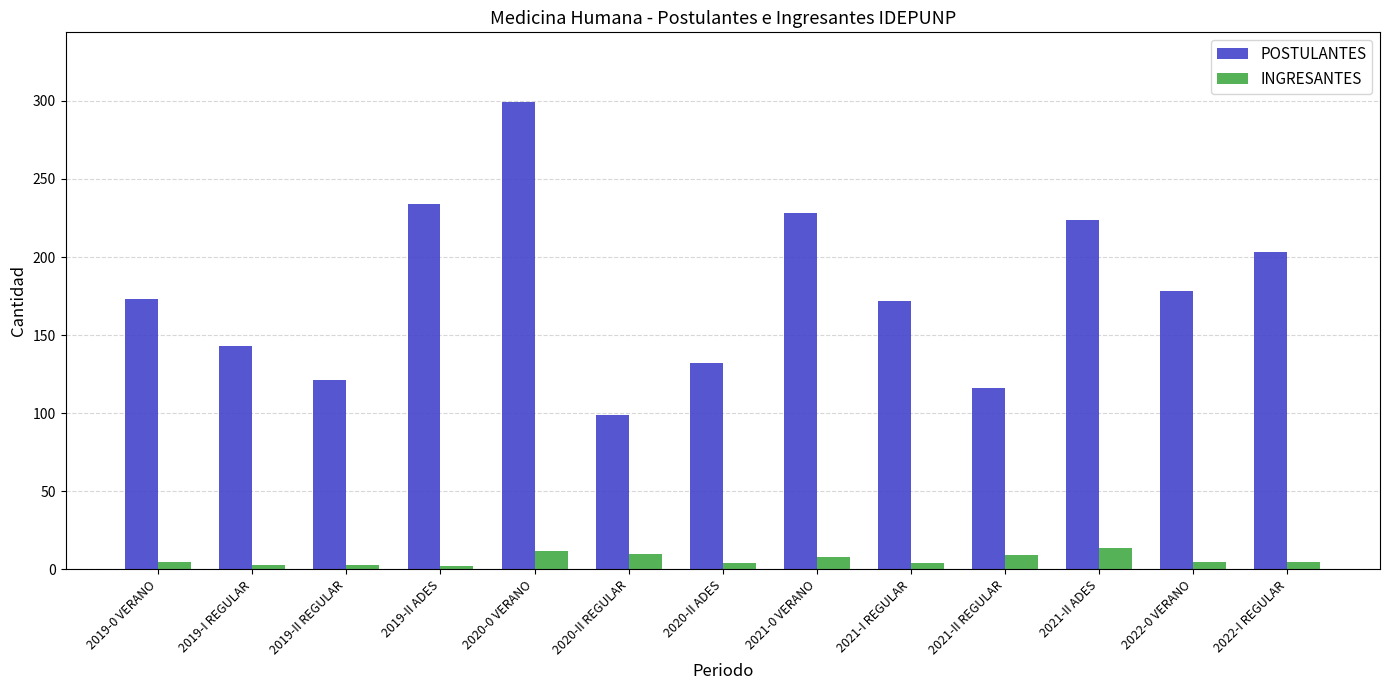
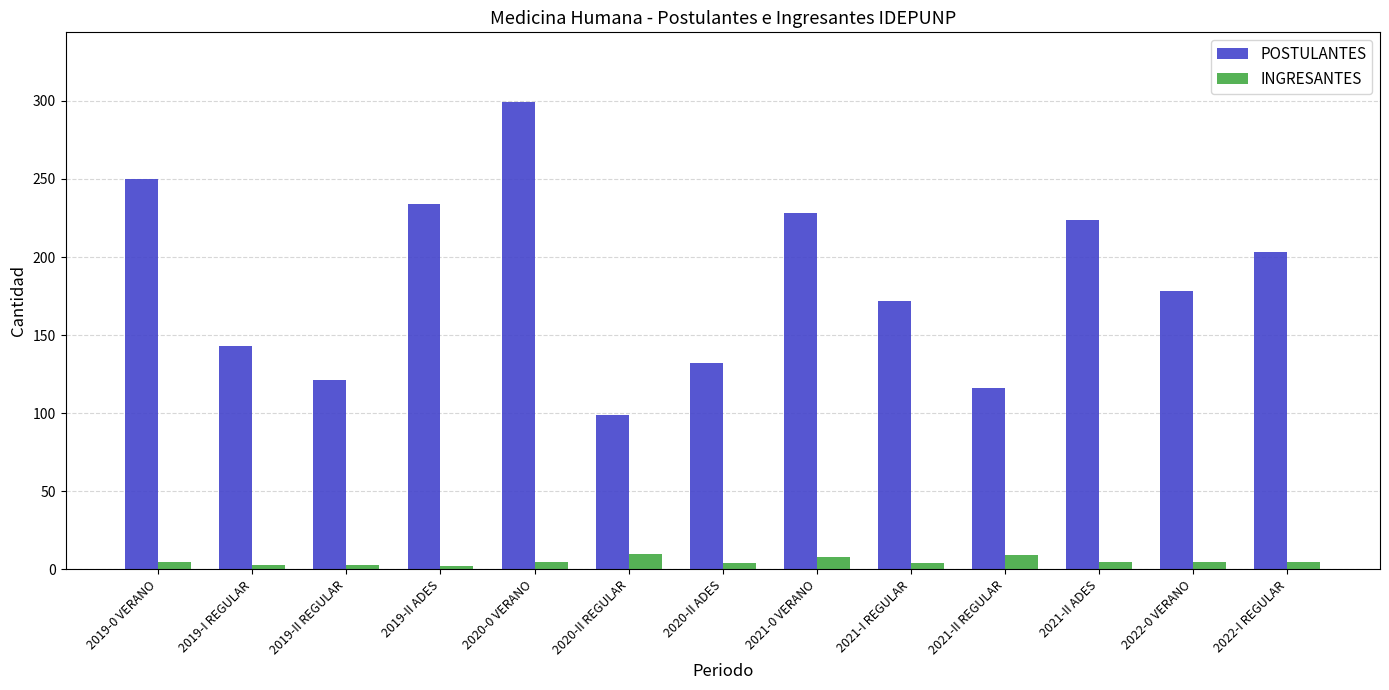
  {
    "POSTULANTES": {
-     "2019-0 VERANO": 173,
+     "2019-0 VERANO": 250,
      "2019-I REGULAR": 143,
      "2019-II REGULAR": 121,
      "2019-II ADES": 234,
      "2020-0 VERANO": 299,
      "2020-II REGULAR": 99,
      "2020-II ADES": 132,
      "2021-0 VERANO": 228,
      "2021-I REGULAR": 172,
      "2021-II REGULAR": 116,
      "2021-II ADES": 224,
      "2022-0 VERANO": 178,
      "2022-I REGULAR": 203
    },
    "INGRESANTES": {
      "2019-0 VERANO": 5,
      "2019-I REGULAR": 3,
      "2019-II REGULAR": 3,
      "2019-II ADES": 2,
-     "2020-0 VERANO": 12,
+     "2020-0 VERANO": 5,
      "2020-II REGULAR": 10,
      "2020-II ADES": 4,
      "2021-0 VERANO": 8,
      "2021-I REGULAR": 4,
      "2021-II REGULAR": 9,
-     "2021-II ADES": 14,
+     "2021-II ADES": 5,
      "2022-0 VERANO": 5,
      "2022-I REGULAR": 5
    }
  }
